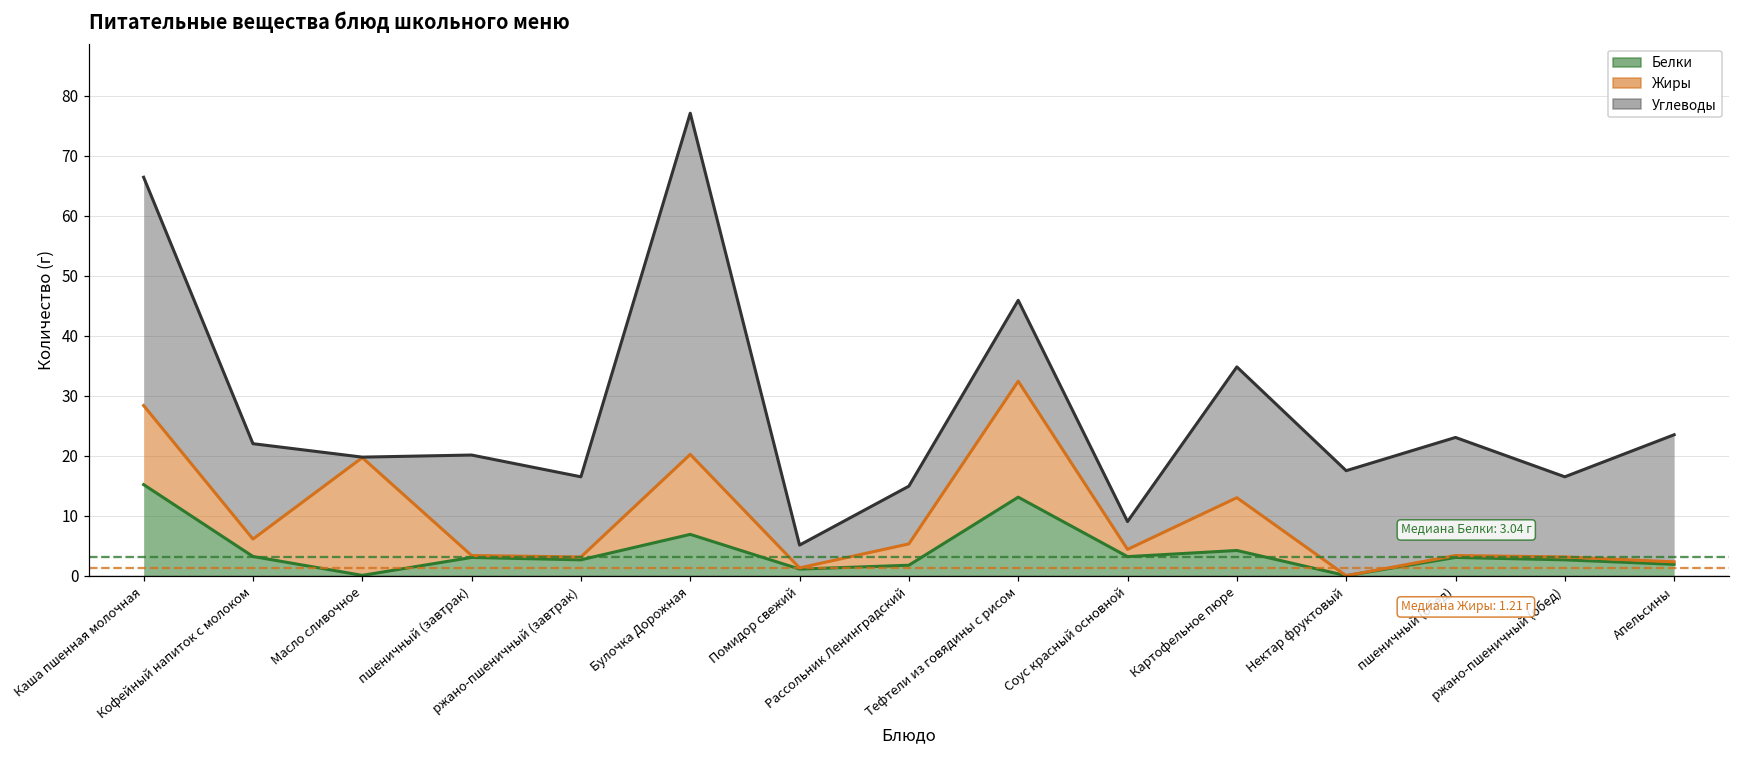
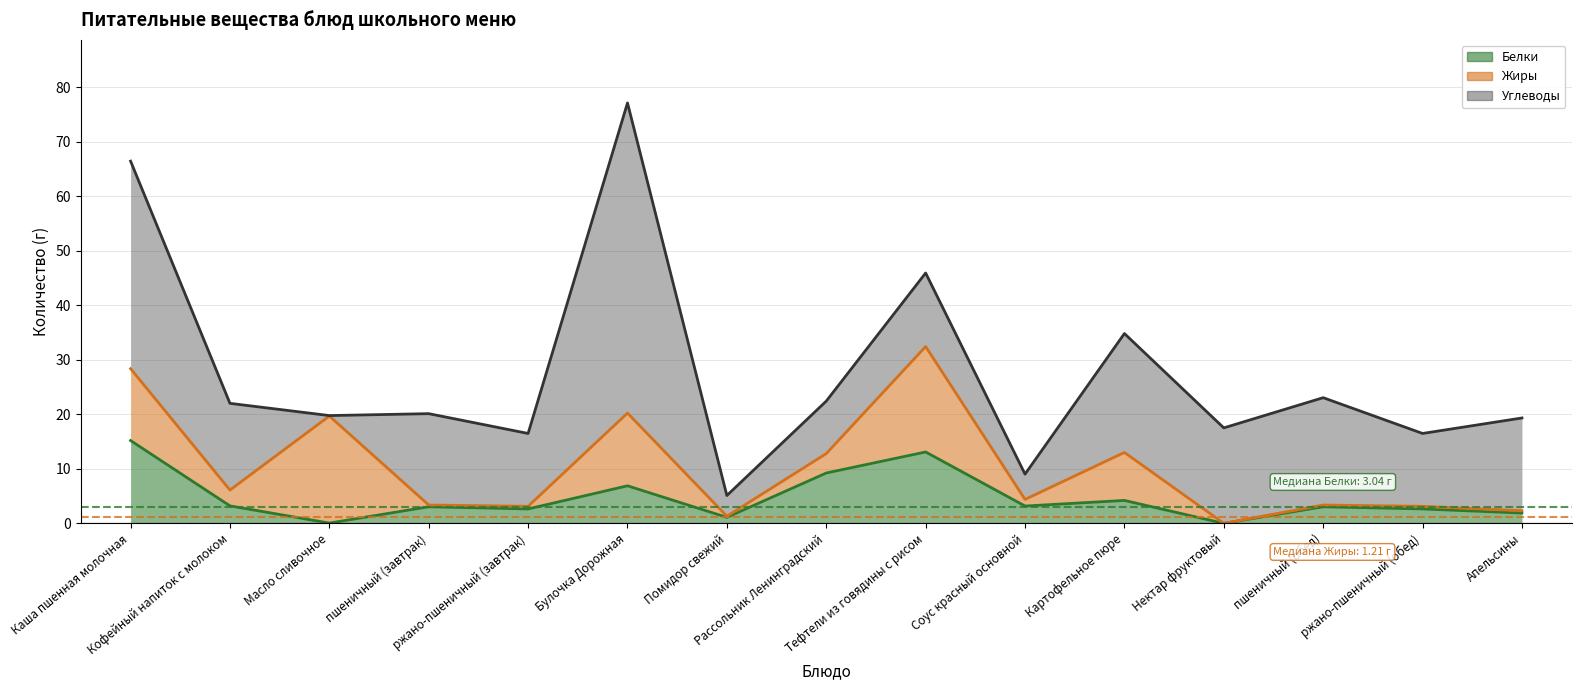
  {
    "Белки": {
      "Каша пшенная молочная": 15,
      "Кофейный напиток с молоком": 3,
      "Масло сливочное": 0,
      "ржано-пшеничный (завтрак)": 3,
      "Булочка Дорожная": 7,
-     "Рассольник Ленинградский": 2,
+     "Рассольник Ленинградский": 9,
      "Тефтели из говядины с рисом": 13,
      "Соус красный основной": 3,
      "Картофельное пюре": 4,
      "ржано-пшеничный (обед)": 3
    },
    "Жиры": {
      "Каша пшенная молочная": 13,
      "Кофейный напиток с молоком": 3,
      "ржано-пшеничный (завтрак)": 0,
      "Булочка Дорожная": 13,
      "Рассольник Ленинградский": 4,
      "Тефтели из говядины с рисом": 19,
      "Соус красный основной": 1,
      "Картофельное пюре": 9,
      "ржано-пшеничный (обед)": 0
    },
    "Углеводы": {
      "Каша пшенная молочная": 38,
      "Кофейный напиток с молоком": 16,
      "пшеничный (завтрак)": 17,
      "ржано-пшеничный (завтрак)": 13,
      "Булочка Дорожная": 57,
      "Помидор свежий": 4,
      "Рассольник Ленинградский": 10,
      "Тефтели из говядины с рисом": 13,
      "Соус красный основной": 5,
      "Картофельное пюре": 22,
      "Нектар фруктовый": 18,
      "пшеничный (обед)": 20,
      "ржано-пшеничный (обед)": 13,
-     "Апельсины": 21
+     "Апельсины": 17
    }
  }
